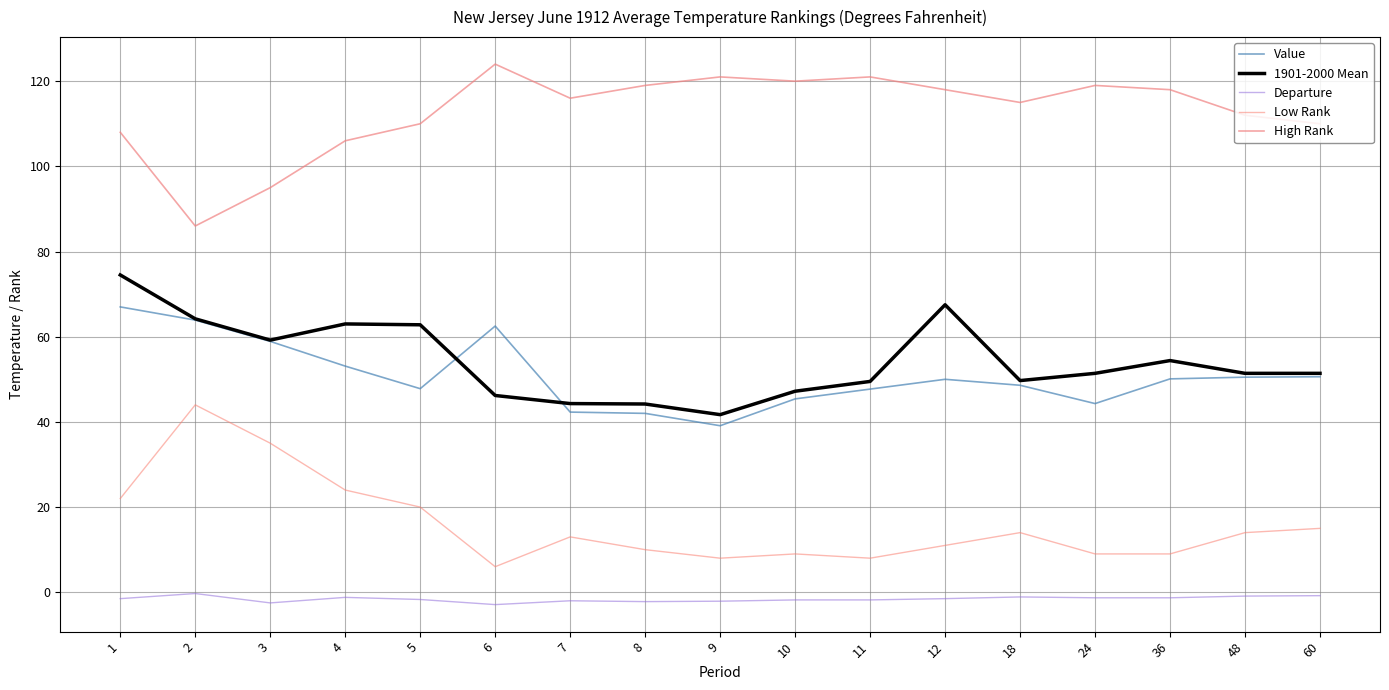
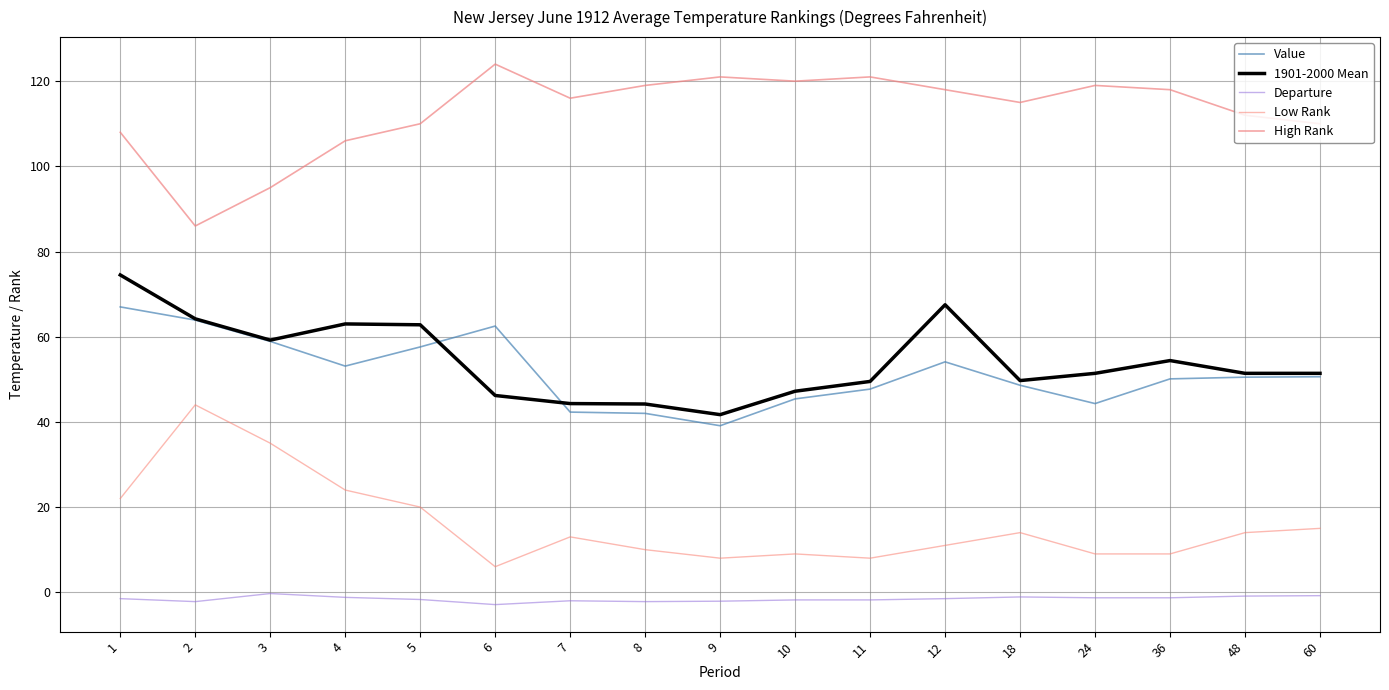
  {
    "Value": {
      "1": 67,
      "4": 53,
-     "5": 48,
+     "5": 58,
      "6": 63,
      "7": 42,
      "8": 42,
      "9": 39,
      "10": 45,
      "11": 48,
-     "12": 50,
+     "12": 54,
      "18": 49,
      "24": 44,
      "36": 50,
      "48": 51,
      "60": 51
    },
    "1901-2000 Mean": {
      "1": 75,
      "4": 63,
      "5": 63,
      "6": 46,
      "7": 44,
      "8": 44,
      "9": 42,
      "10": 47,
      "11": 50,
      "12": 68,
      "18": 50,
      "24": 51,
      "36": 54,
      "48": 51,
      "60": 51
    },
    "Departure": {
      "1": -2,
-     "2": 0,
-     "3": -3,
+     "2": -2,
+     "3": 0,
      "4": -1,
      "5": -2,
      "6": -3,
      "7": -2,
      "8": -2,
      "9": -2,
      "10": -2,
      "11": -2,
      "12": -2,
      "18": -1,
      "24": -1,
      "36": -1,
      "48": -1,
      "60": -1
    }
  }
